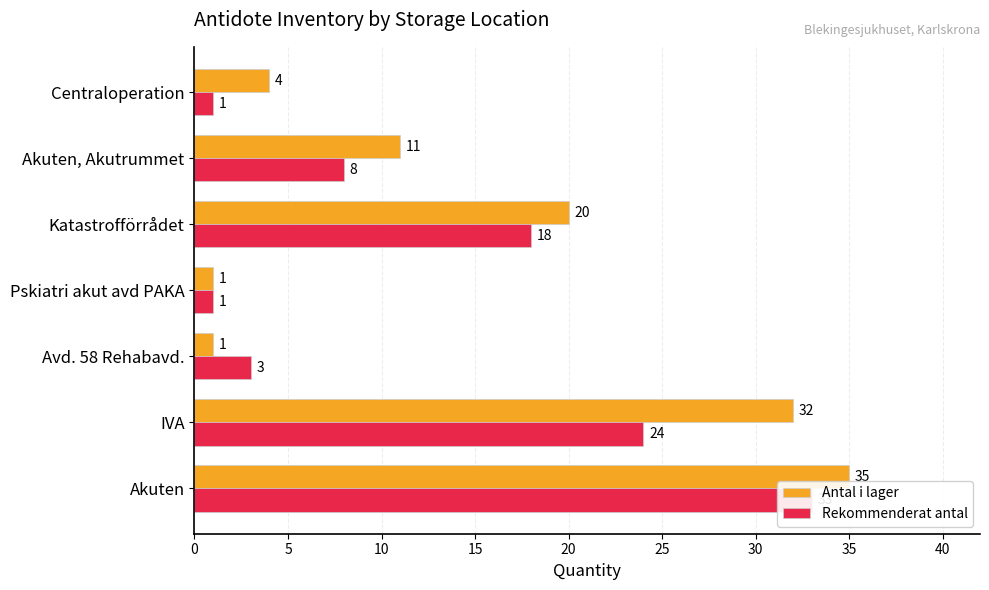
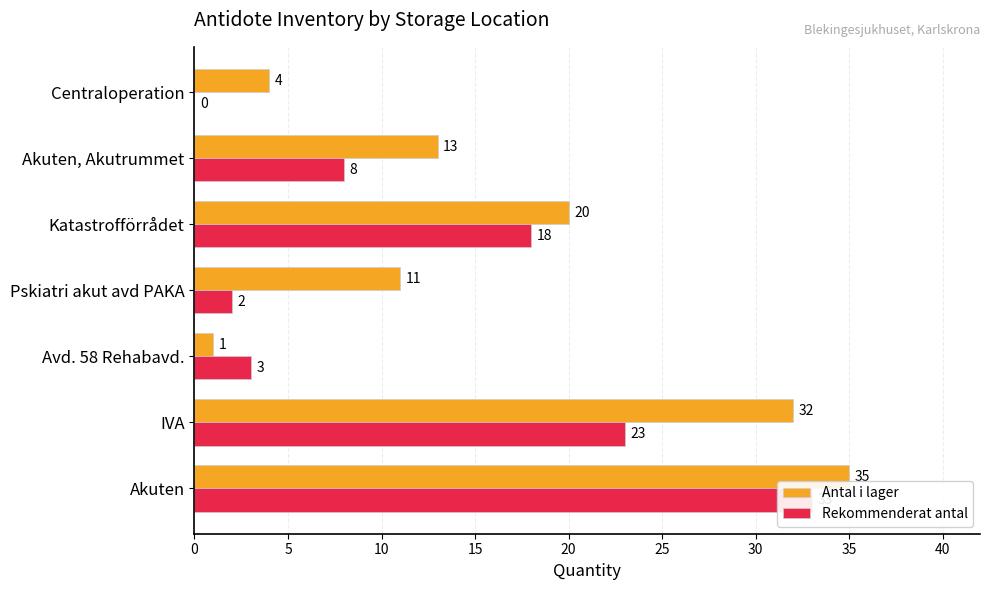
  {
    "Antal i lager": {
      "Centraloperation": 4,
-     "Akuten, Akutrummet": 11,
+     "Akuten, Akutrummet": 13,
      "Katastrofförrådet": 20,
-     "Pskiatri akut avd PAKA": 1,
+     "Pskiatri akut avd PAKA": 11,
      "Avd. 58 Rehabavd.": 1,
      "IVA": 32
    },
    "Rekommenderat antal": {
-     "Centraloperation": 1,
+     "Centraloperation": 0,
      "Akuten, Akutrummet": 8,
      "Katastrofförrådet": 18,
-     "Pskiatri akut avd PAKA": 1,
+     "Pskiatri akut avd PAKA": 2,
      "Avd. 58 Rehabavd.": 3,
-     "IVA": 24
+     "IVA": 23
    }
  }
